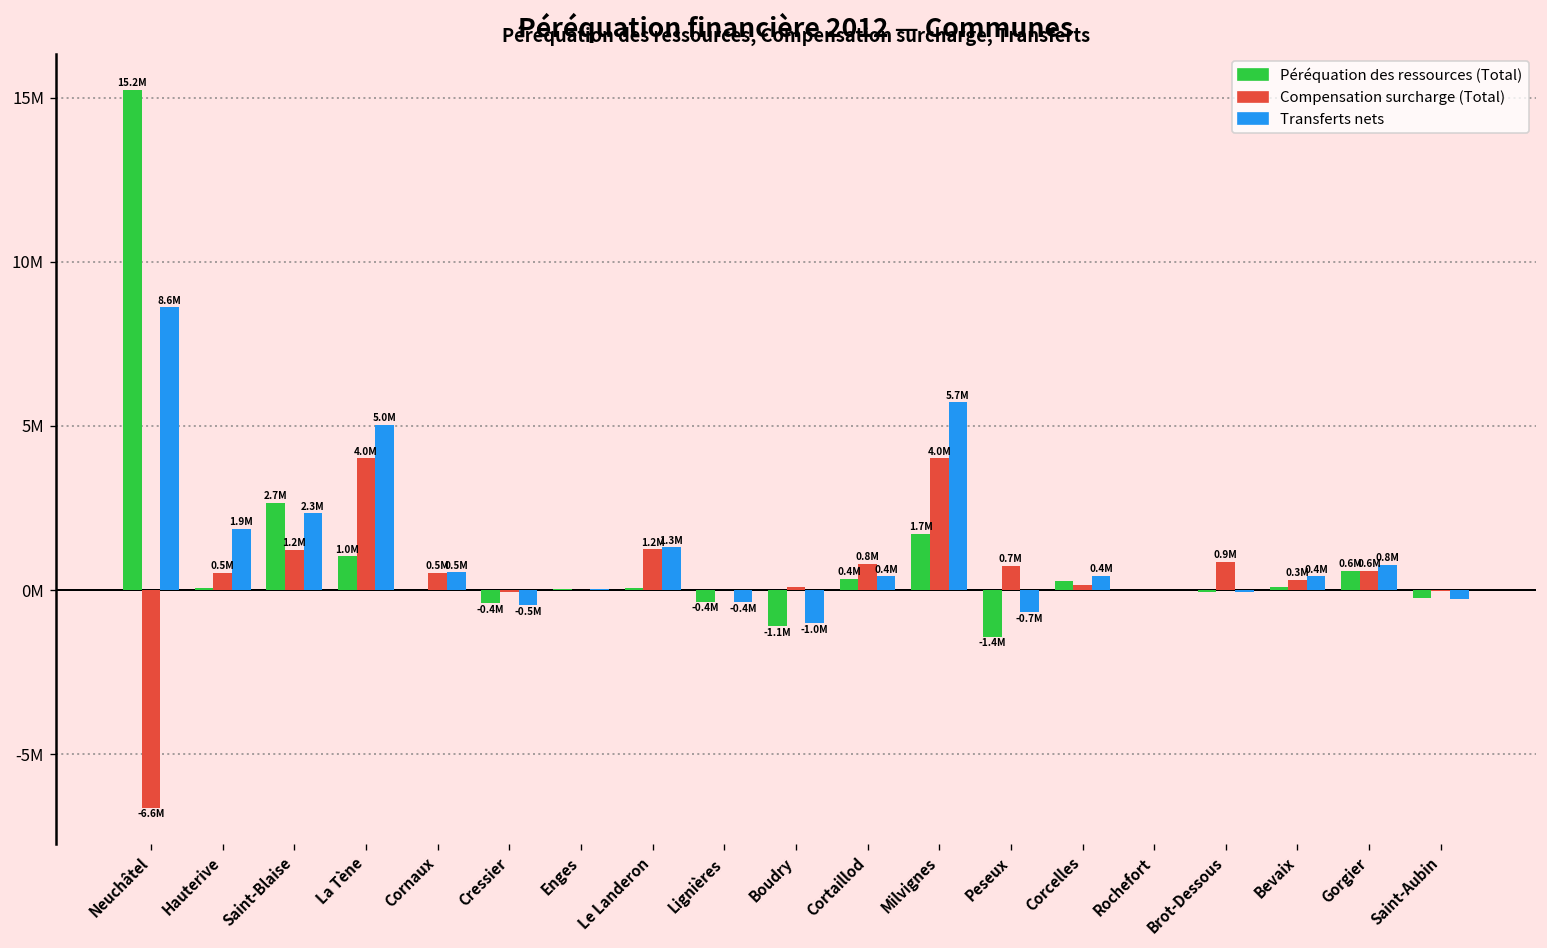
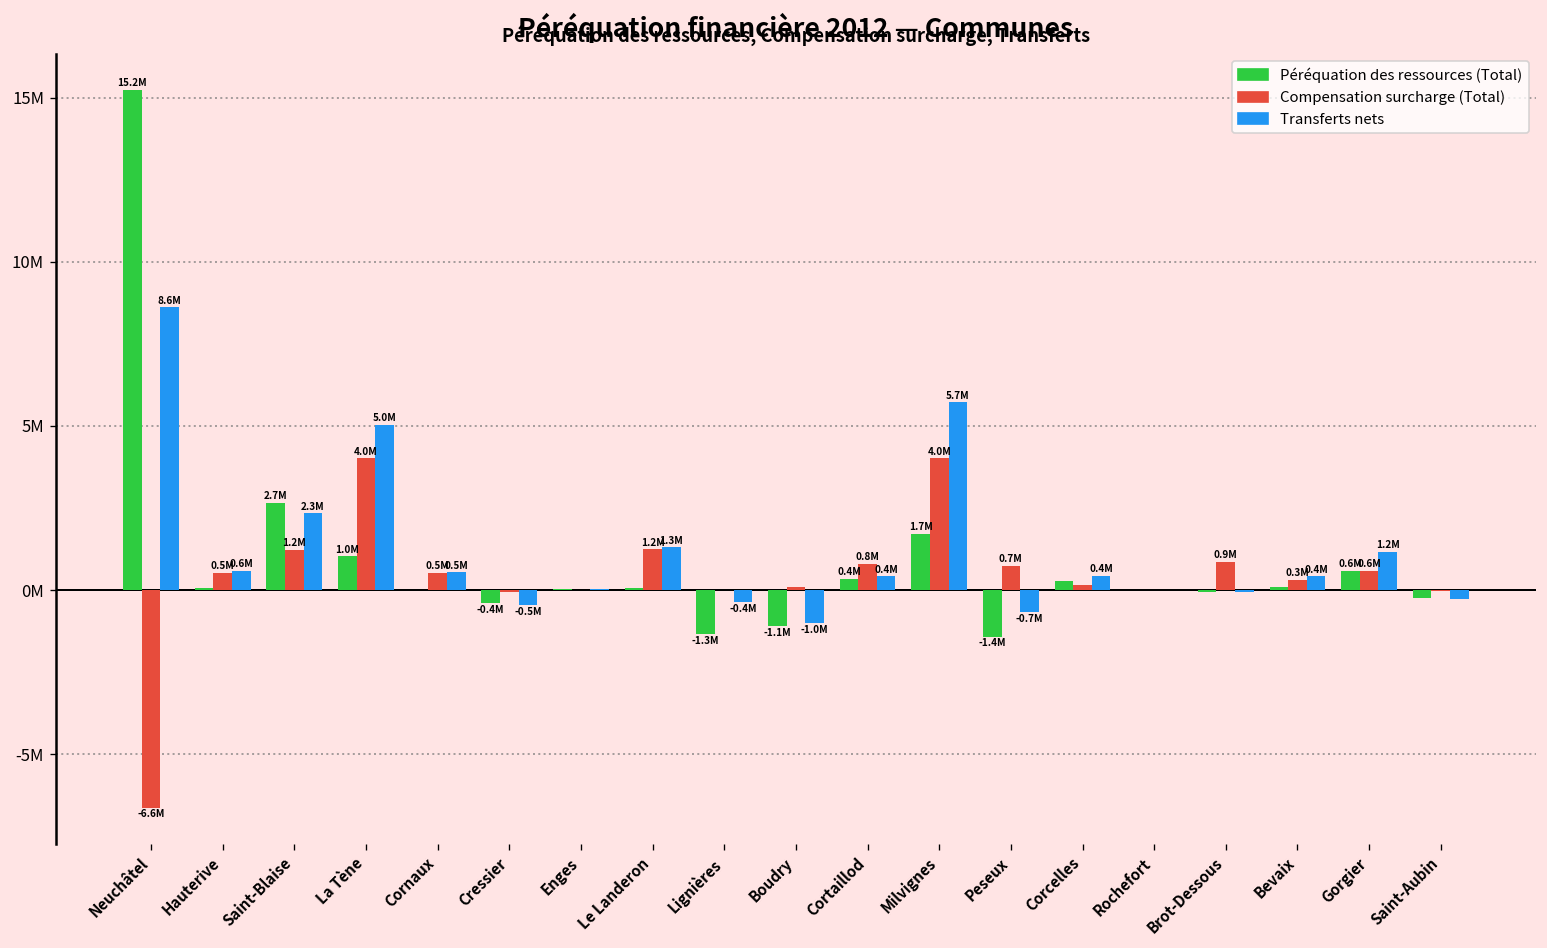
  {
    "Péréquation des ressources (Total)": {
      "Neuchâtel": "15.2M",
      "Saint-Blaise": "2.7M",
      "La Tène": "1.0M",
      "Cressier": "-0.4M",
-     "Lignières": "-0.4M",
+     "Lignières": "-1.3M",
      "Boudry": "-1.1M",
      "Cortaillod": "0.4M",
      "Milvignes": "1.7M",
      "Peseux": "-1.4M"
    },
    "Compensation surcharge (Total)": {
      "Neuchâtel": "-6.6M",
      "Hauterive": "0.5M",
      "Saint-Blaise": "1.2M",
      "La Tène": "4.0M",
      "Cortaillod": "0.8M",
      "Milvignes": "4.0M",
      "Peseux": "0.7M",
      "Brot-Dessous": "0.9M",
      "Bevaix": "0.3M"
    },
    "Transferts nets": {
      "Neuchâtel": "8.6M",
-     "Hauterive": "1.9M",
+     "Hauterive": "0.6M",
      "Saint-Blaise": "2.3M",
      "La Tène": "5.0M",
      "Cressier": "-0.5M",
      "Lignières": "-0.4M",
      "Boudry": "-1.0M",
      "Cortaillod": "0.4M",
      "Milvignes": "5.7M",
      "Peseux": "-0.7M",
      "Corcelles": "0.4M",
      "Bevaix": "0.4M",
-     "Gorgier": "0.8M"
+     "Gorgier": "1.2M"
    }
  }
